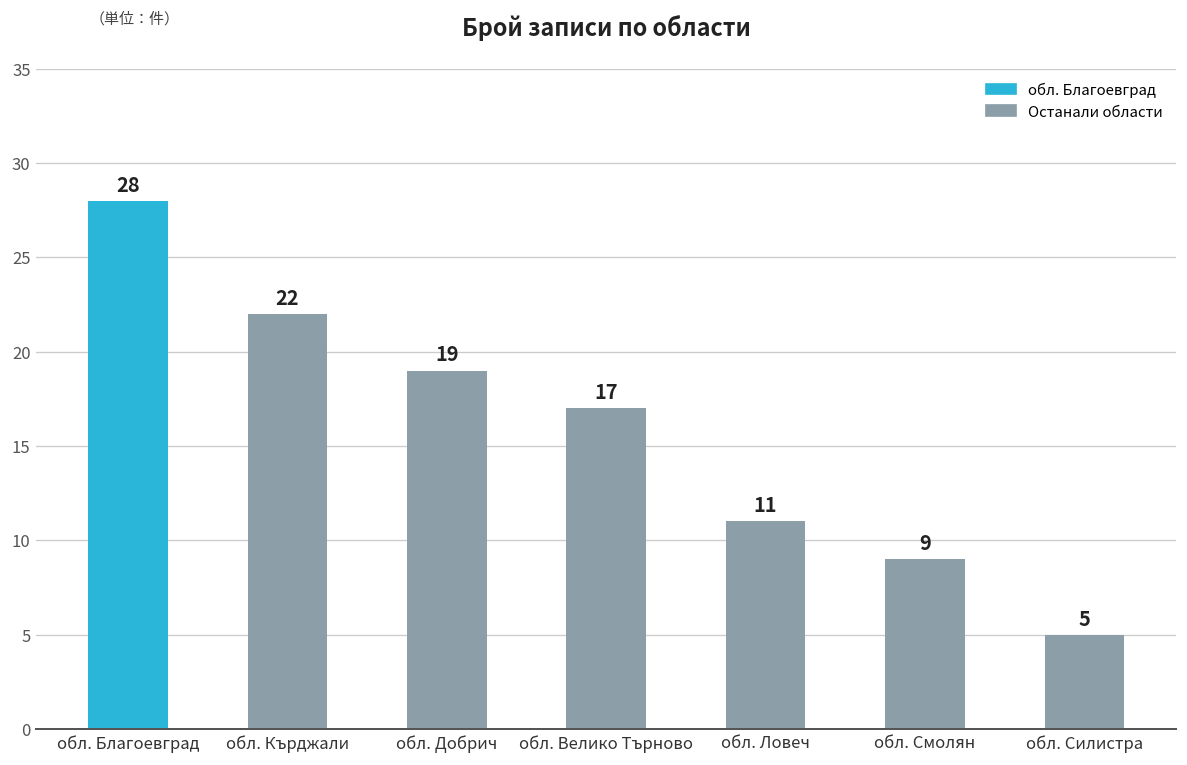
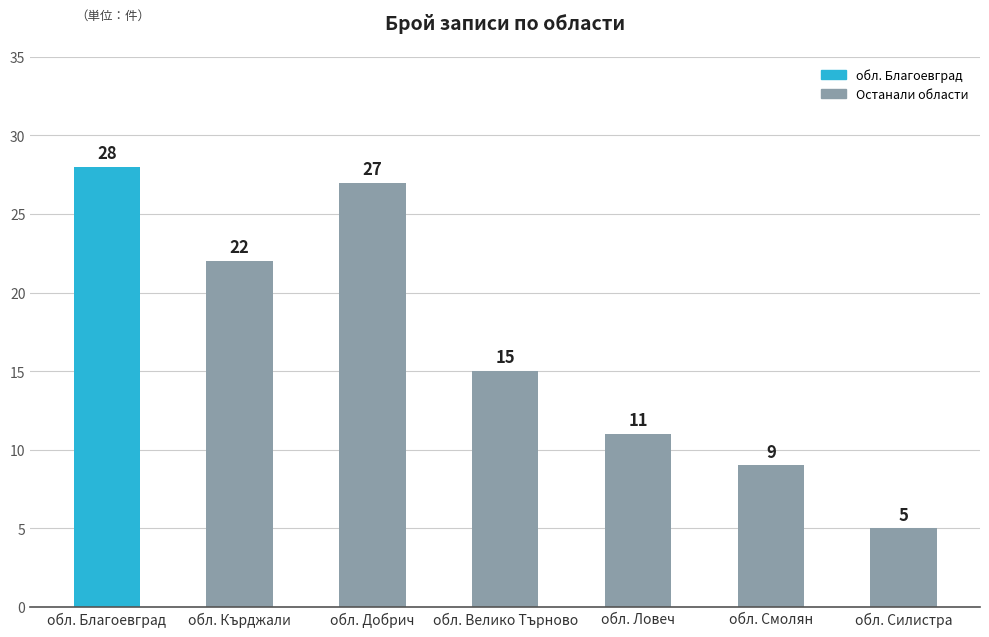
  {
    "обл. Благоевград": 28,
    "обл. Кърджали": 22,
-   "обл. Добрич": 19,
-   "обл. Велико Търново": 17,
+   "обл. Добрич": 27,
+   "обл. Велико Търново": 15,
    "обл. Ловеч": 11,
    "обл. Смолян": 9,
    "обл. Силистра": 5
  }
